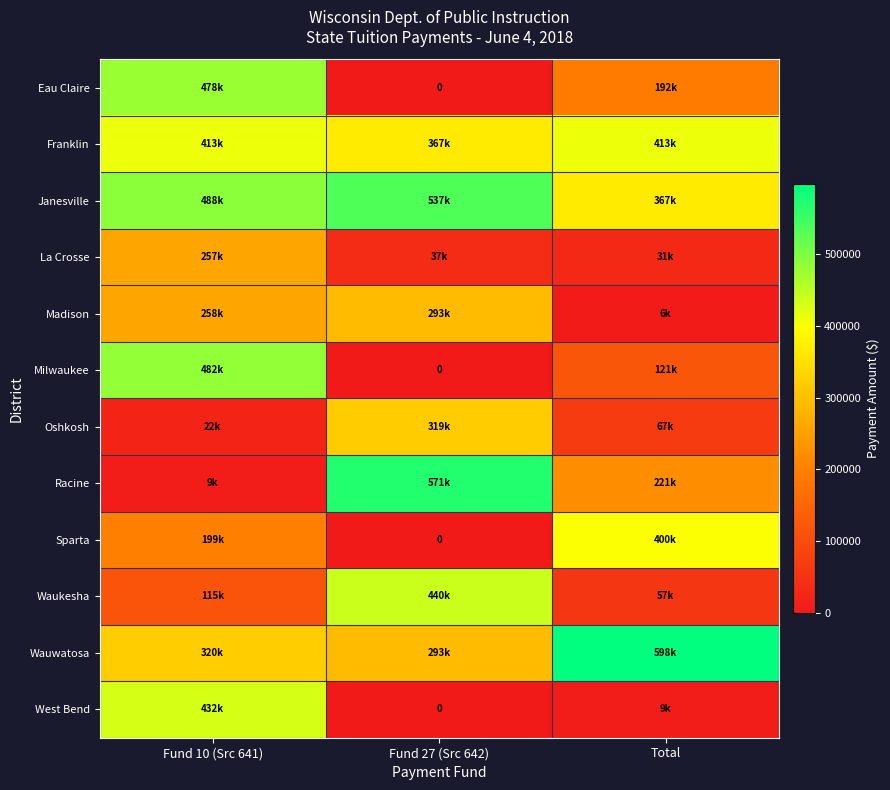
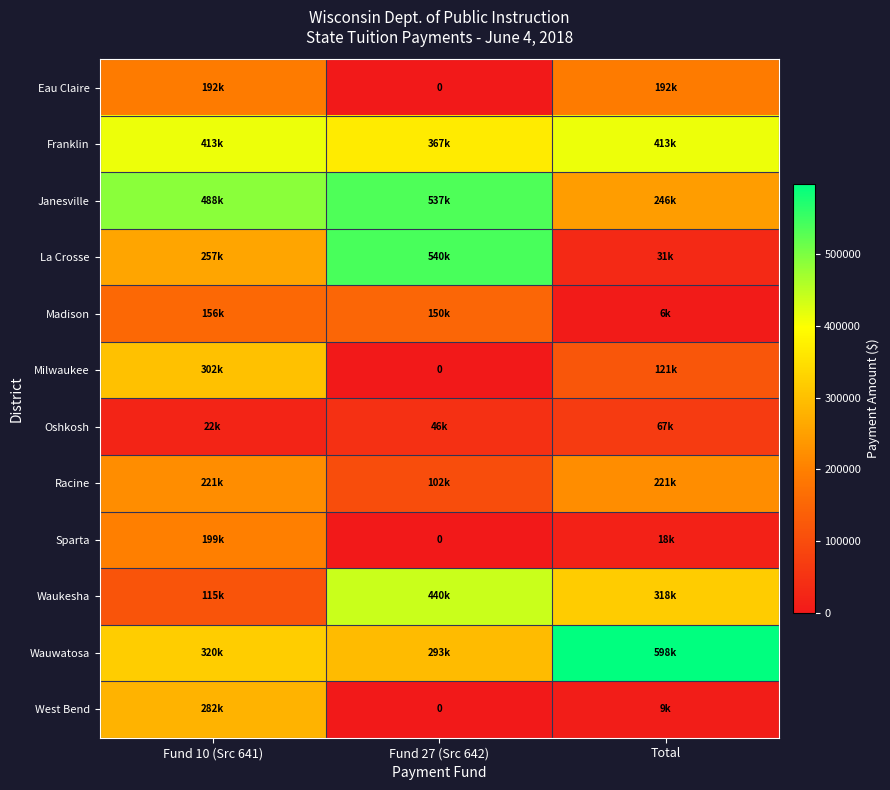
  {
    "Eau Claire": {
-     "Fund 10 (Src 641)": "478k",
+     "Fund 10 (Src 641)": "192k",
      "Fund 27 (Src 642)": "0",
      "Total": "192k"
    },
    "Franklin": {
      "Fund 10 (Src 641)": "413k",
      "Fund 27 (Src 642)": "367k",
      "Total": "413k"
    },
    "Janesville": {
      "Fund 10 (Src 641)": "488k",
      "Fund 27 (Src 642)": "537k",
-     "Total": "367k"
+     "Total": "246k"
    },
    "La Crosse": {
      "Fund 10 (Src 641)": "257k",
-     "Fund 27 (Src 642)": "37k",
+     "Fund 27 (Src 642)": "540k",
      "Total": "31k"
    },
    "Madison": {
-     "Fund 10 (Src 641)": "258k",
-     "Fund 27 (Src 642)": "293k",
+     "Fund 10 (Src 641)": "156k",
+     "Fund 27 (Src 642)": "150k",
      "Total": "6k"
    },
    "Milwaukee": {
-     "Fund 10 (Src 641)": "482k",
+     "Fund 10 (Src 641)": "302k",
      "Fund 27 (Src 642)": "0",
      "Total": "121k"
    },
    "Oshkosh": {
      "Fund 10 (Src 641)": "22k",
-     "Fund 27 (Src 642)": "319k",
+     "Fund 27 (Src 642)": "46k",
      "Total": "67k"
    },
    "Racine": {
-     "Fund 10 (Src 641)": "9k",
-     "Fund 27 (Src 642)": "571k",
+     "Fund 10 (Src 641)": "221k",
+     "Fund 27 (Src 642)": "102k",
      "Total": "221k"
    },
    "Sparta": {
      "Fund 10 (Src 641)": "199k",
      "Fund 27 (Src 642)": "0",
-     "Total": "400k"
+     "Total": "18k"
    },
    "Waukesha": {
      "Fund 10 (Src 641)": "115k",
      "Fund 27 (Src 642)": "440k",
-     "Total": "57k"
+     "Total": "318k"
    },
    "Wauwatosa": {
      "Fund 10 (Src 641)": "320k",
      "Fund 27 (Src 642)": "293k",
      "Total": "598k"
    },
    "West Bend": {
-     "Fund 10 (Src 641)": "432k",
+     "Fund 10 (Src 641)": "282k",
      "Fund 27 (Src 642)": "0",
      "Total": "9k"
    }
  }
